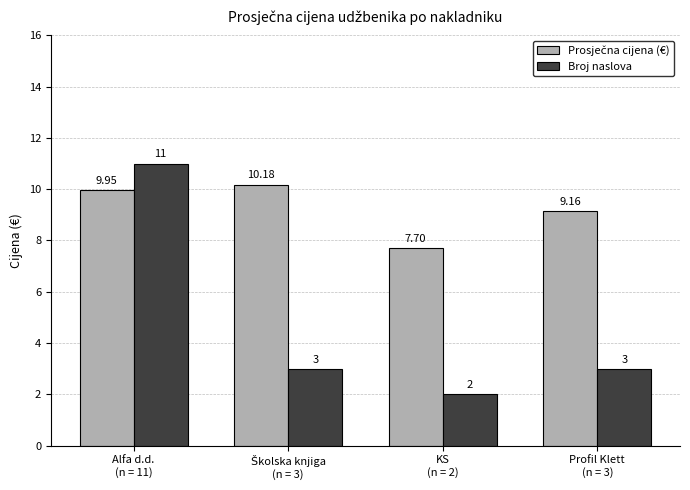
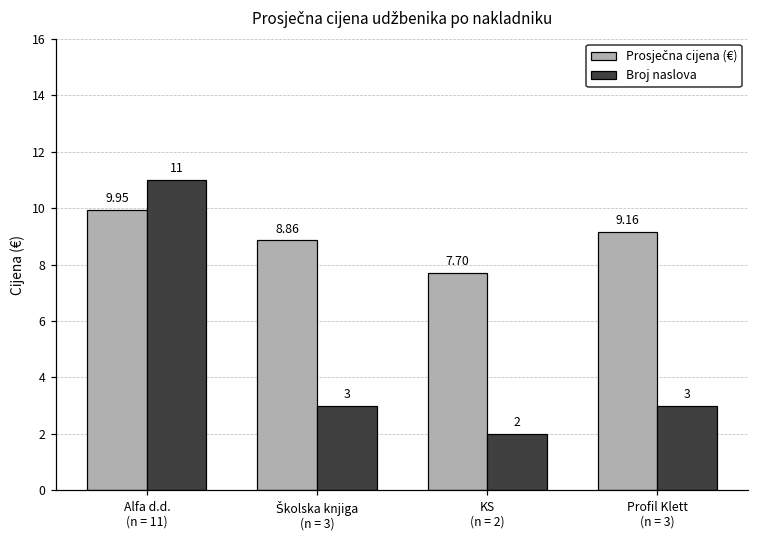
  {
    "Prosječna cijena (€)": {
      "Alfa d.d. (n = 11)": 9.95,
-     "Školska knjiga (n = 3)": 10.18,
+     "Školska knjiga (n = 3)": 8.86,
      "KS (n = 2)": 7.70,
      "Profil Klett (n = 3)": 9.16
    },
    "Broj naslova": {
      "Alfa d.d. (n = 11)": 11,
      "Školska knjiga (n = 3)": 3,
      "KS (n = 2)": 2,
      "Profil Klett (n = 3)": 3
    }
  }
